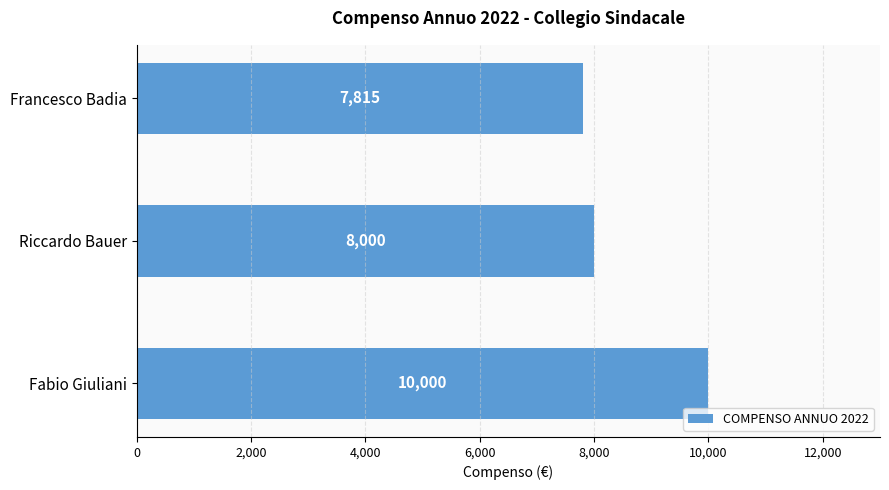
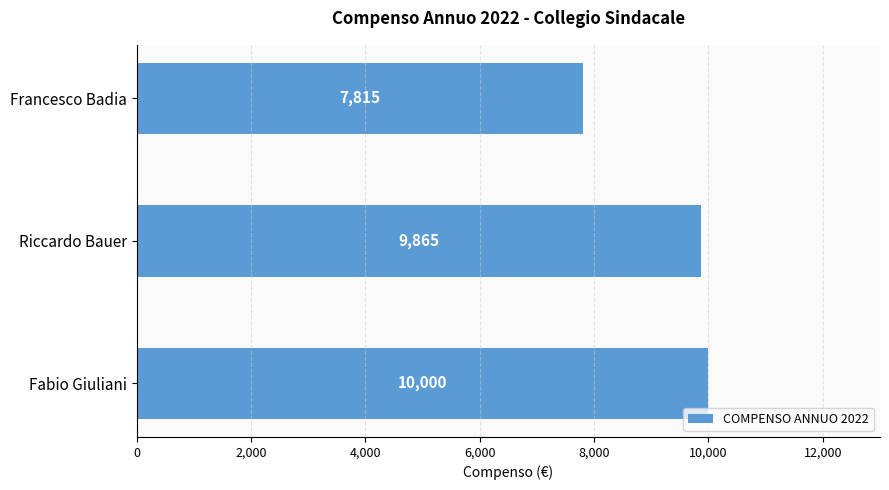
  {
    "Francesco Badia": "7,815",
-   "Riccardo Bauer": "8,000",
+   "Riccardo Bauer": "9,865",
    "Fabio Giuliani": "10,000"
  }
